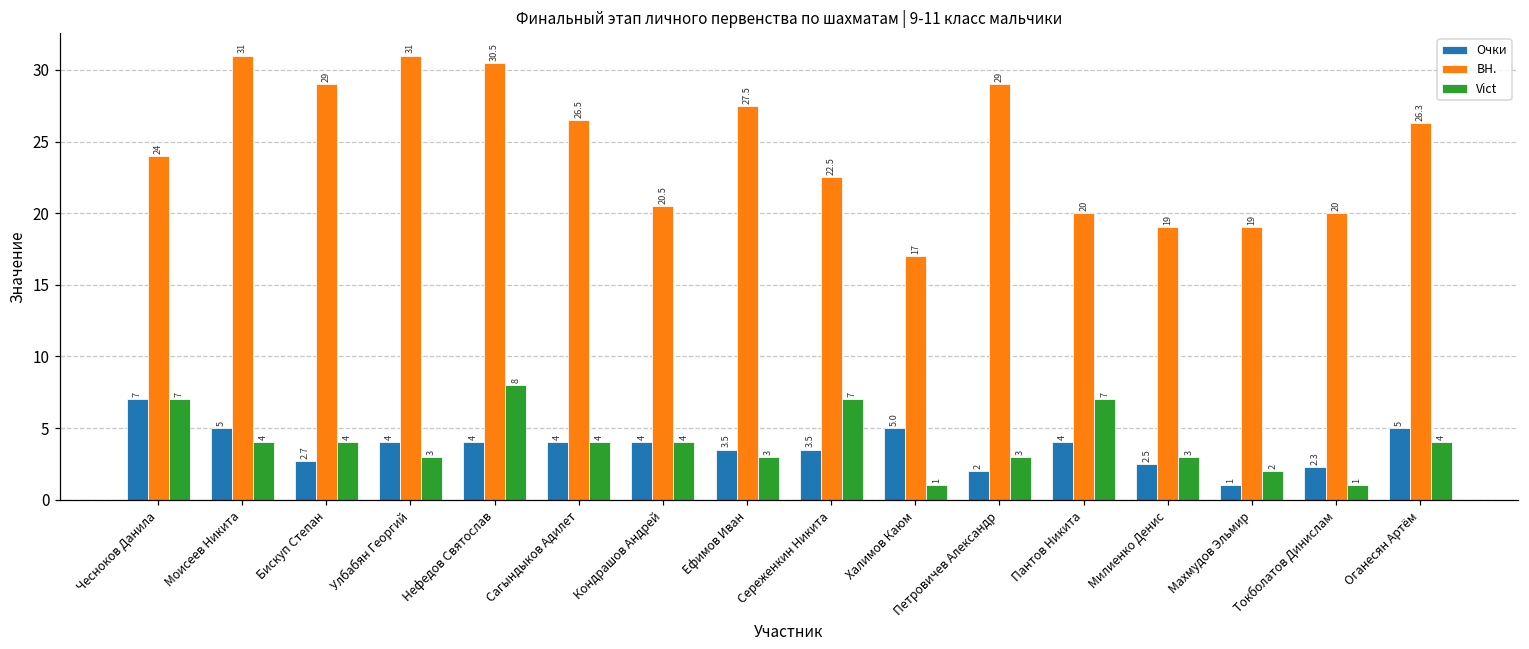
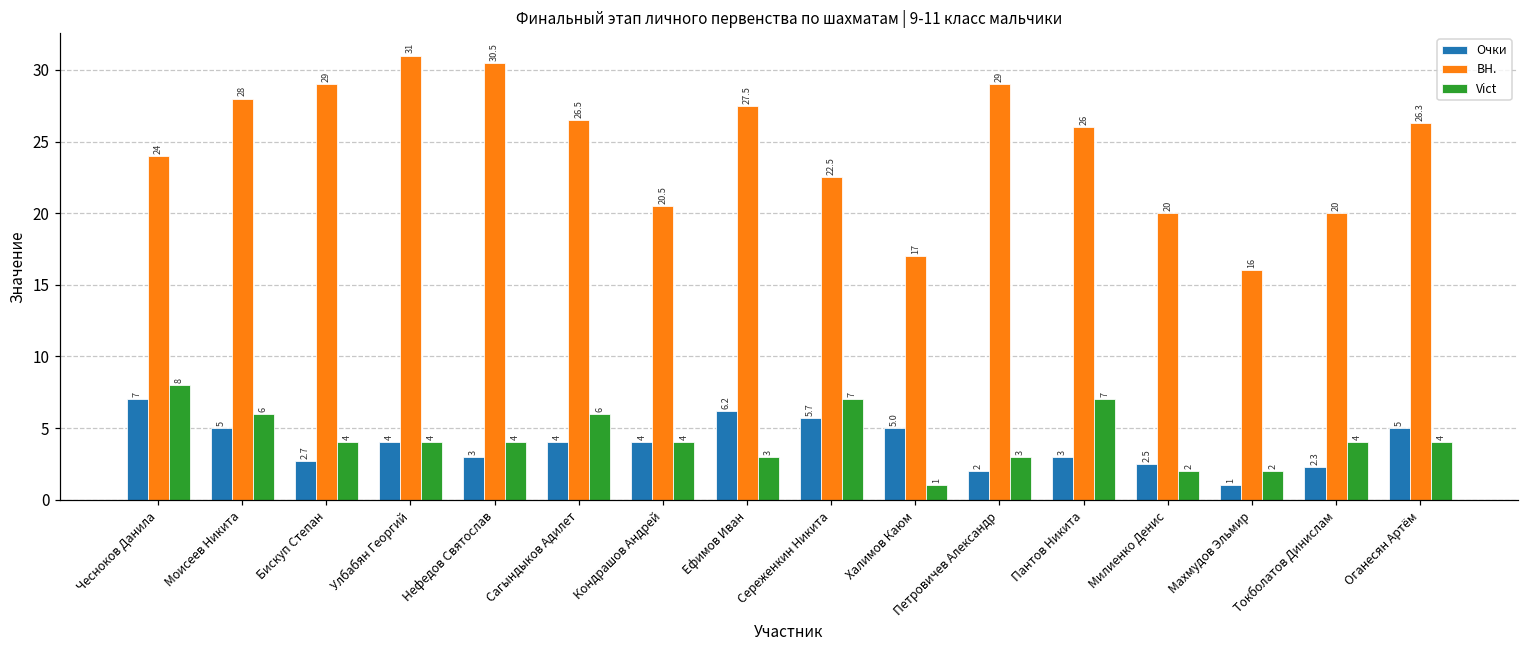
  {
    "Очки": {
      "Чесноков Данила": 7,
      "Моисеев Никита": 5,
      "Бискуп Степан": 2.7,
      "Улбабян Георгий": 4,
-     "Нефедов Святослав": 4,
+     "Нефедов Святослав": 3,
      "Сагындыков Адилет": 4,
      "Кондрашов Андрей": 4,
-     "Ефимов Иван": 3.5,
-     "Сереженкин Никита": 3.5,
+     "Ефимов Иван": 6.2,
+     "Сереженкин Никита": 5.7,
      "Халимов Каюм": 5.0,
      "Петровичев Александр": 2,
-     "Пантов Никита": 4,
+     "Пантов Никита": 3,
      "Милиенко Денис": 2.5,
      "Махмудов Эльмир": 1,
      "Токболатов Динислам": 2.3,
      "Оганесян Артём": 5
    },
    "BH.": {
      "Чесноков Данила": 24,
-     "Моисеев Никита": 31,
+     "Моисеев Никита": 28,
      "Бискуп Степан": 29,
      "Улбабян Георгий": 31,
      "Нефедов Святослав": 30.5,
      "Сагындыков Адилет": 26.5,
      "Кондрашов Андрей": 20.5,
      "Ефимов Иван": 27.5,
      "Сереженкин Никита": 22.5,
      "Халимов Каюм": 17,
      "Петровичев Александр": 29,
-     "Пантов Никита": 20,
-     "Милиенко Денис": 19,
-     "Махмудов Эльмир": 19,
+     "Пантов Никита": 26,
+     "Милиенко Денис": 20,
+     "Махмудов Эльмир": 16,
      "Токболатов Динислам": 20,
      "Оганесян Артём": 26.3
    },
    "Vict": {
-     "Чесноков Данила": 7,
-     "Моисеев Никита": 4,
+     "Чесноков Данила": 8,
+     "Моисеев Никита": 6,
      "Бискуп Степан": 4,
-     "Улбабян Георгий": 3,
-     "Нефедов Святослав": 8,
-     "Сагындыков Адилет": 4,
+     "Улбабян Георгий": 4,
+     "Нефедов Святослав": 4,
+     "Сагындыков Адилет": 6,
      "Кондрашов Андрей": 4,
      "Ефимов Иван": 3,
      "Сереженкин Никита": 7,
      "Халимов Каюм": 1,
      "Петровичев Александр": 3,
      "Пантов Никита": 7,
-     "Милиенко Денис": 3,
+     "Милиенко Денис": 2,
      "Махмудов Эльмир": 2,
-     "Токболатов Динислам": 1,
+     "Токболатов Динислам": 4,
      "Оганесян Артём": 4
    }
  }
